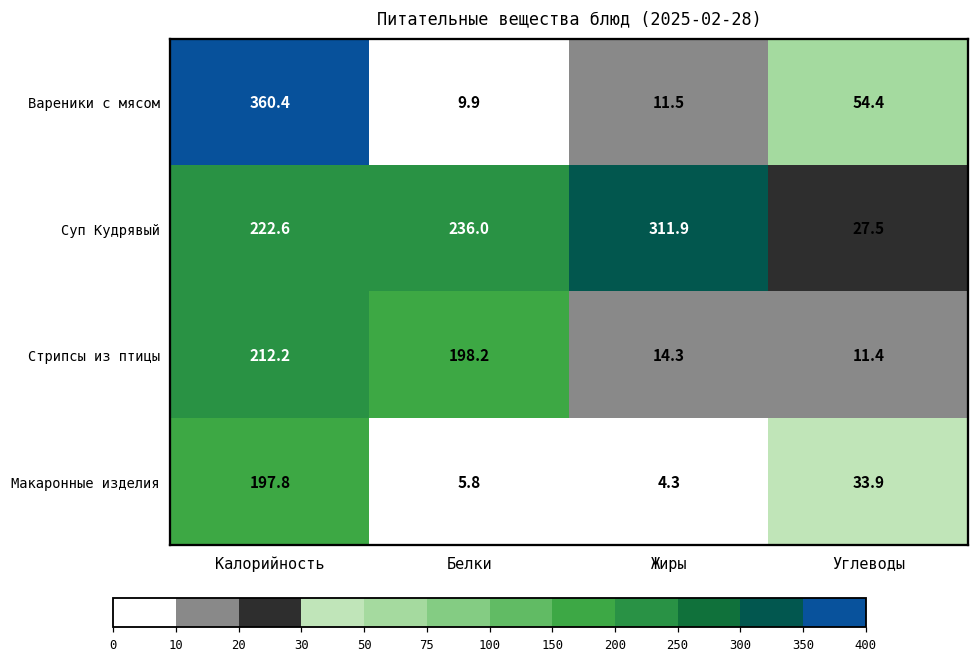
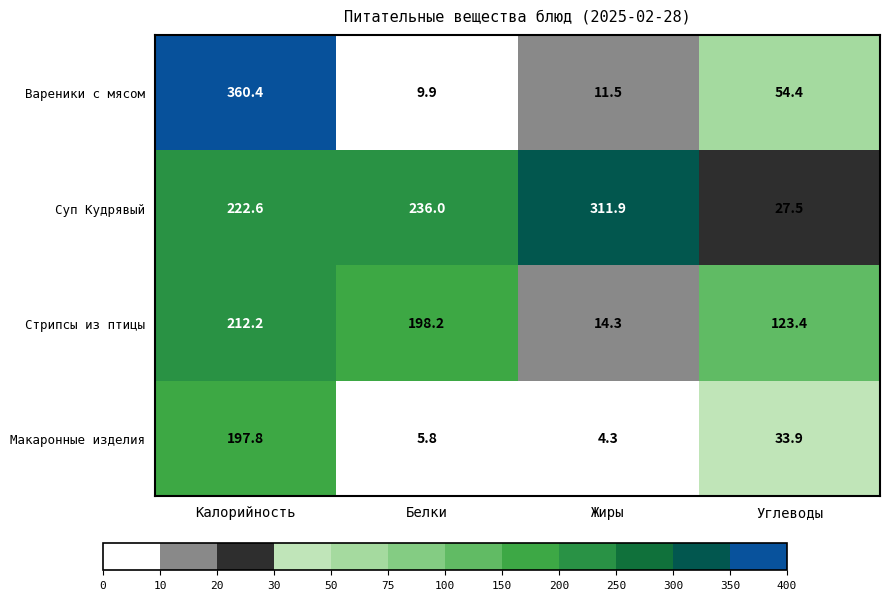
  {
    "Питательные вещества блюд (2025-02-28)": {
      "Вареники с мясом": {
        "Калорийность": 360.4,
        "Белки": 9.9,
        "Жиры": 11.5,
        "Углеводы": 54.4
      },
      "Суп Кудрявый": {
        "Калорийность": 222.6,
        "Белки": 236.0,
        "Жиры": 311.9
      },
      "Стрипсы из птицы": {
        "Калорийность": 212.2,
        "Белки": 198.2,
        "Жиры": 14.3,
-       "Углеводы": 11.4
+       "Углеводы": 123.4
      },
      "Макаронные изделия": {
        "Калорийность": 197.8,
        "Белки": 5.8,
        "Жиры": 4.3,
        "Углеводы": 33.9
      }
    }
  }
